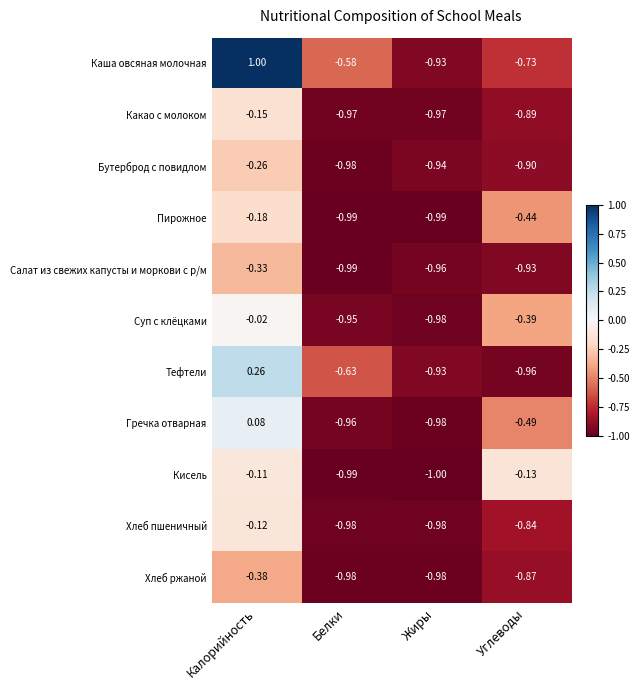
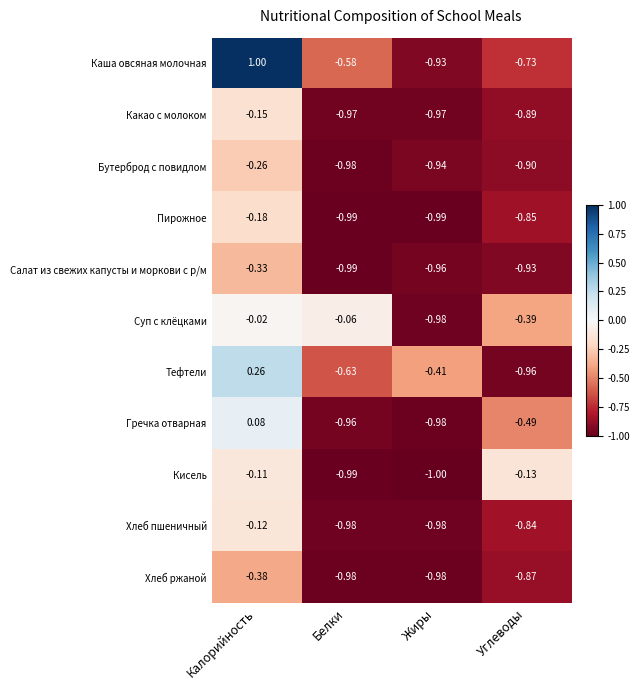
  {
    "Каша овсяная молочная": {
      "Калорийность": 1.00,
      "Белки": -0.58,
      "Жиры": -0.93,
      "Углеводы": -0.73
    },
    "Какао с молоком": {
      "Калорийность": -0.15,
      "Белки": -0.97,
      "Жиры": -0.97,
      "Углеводы": -0.89
    },
    "Бутерброд с повидлом": {
      "Калорийность": -0.26,
      "Белки": -0.98,
      "Жиры": -0.94,
      "Углеводы": -0.90
    },
    "Пирожное": {
      "Калорийность": -0.18,
      "Белки": -0.99,
      "Жиры": -0.99,
-     "Углеводы": -0.44
+     "Углеводы": -0.85
    },
    "Салат из свежих капусты и моркови с р/м": {
      "Калорийность": -0.33,
      "Белки": -0.99,
      "Жиры": -0.96,
      "Углеводы": -0.93
    },
    "Суп с клёцками": {
      "Калорийность": -0.02,
-     "Белки": -0.95,
+     "Белки": -0.06,
      "Жиры": -0.98,
      "Углеводы": -0.39
    },
    "Тефтели": {
      "Калорийность": 0.26,
      "Белки": -0.63,
-     "Жиры": -0.93,
+     "Жиры": -0.41,
      "Углеводы": -0.96
    },
    "Гречка отварная": {
      "Калорийность": 0.08,
      "Белки": -0.96,
      "Жиры": -0.98,
      "Углеводы": -0.49
    },
    "Кисель": {
      "Калорийность": -0.11,
      "Белки": -0.99,
      "Жиры": -1.00,
      "Углеводы": -0.13
    },
    "Хлеб пшеничный": {
      "Калорийность": -0.12,
      "Белки": -0.98,
      "Жиры": -0.98,
      "Углеводы": -0.84
    },
    "Хлеб ржаной": {
      "Калорийность": -0.38,
      "Белки": -0.98,
      "Жиры": -0.98,
      "Углеводы": -0.87
    }
  }
